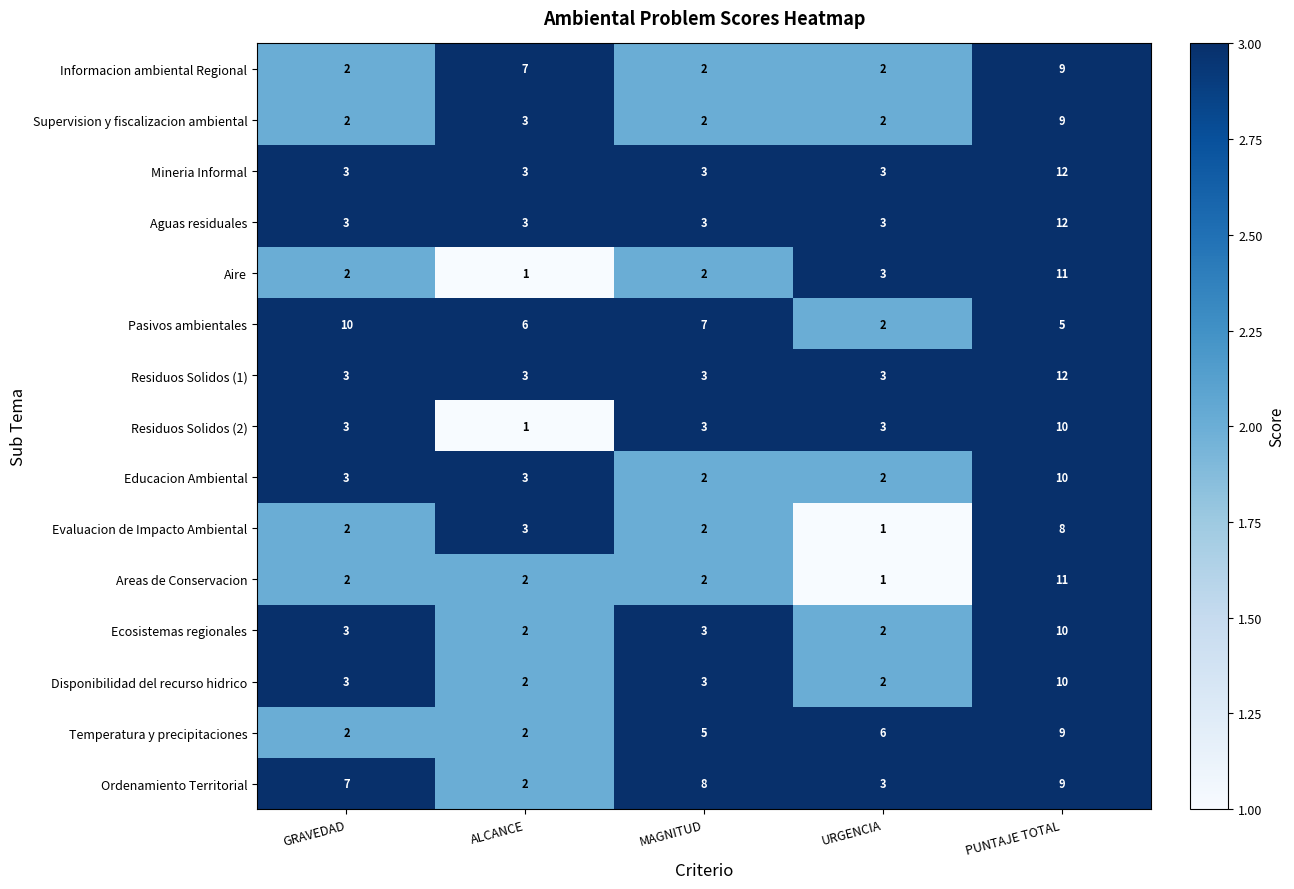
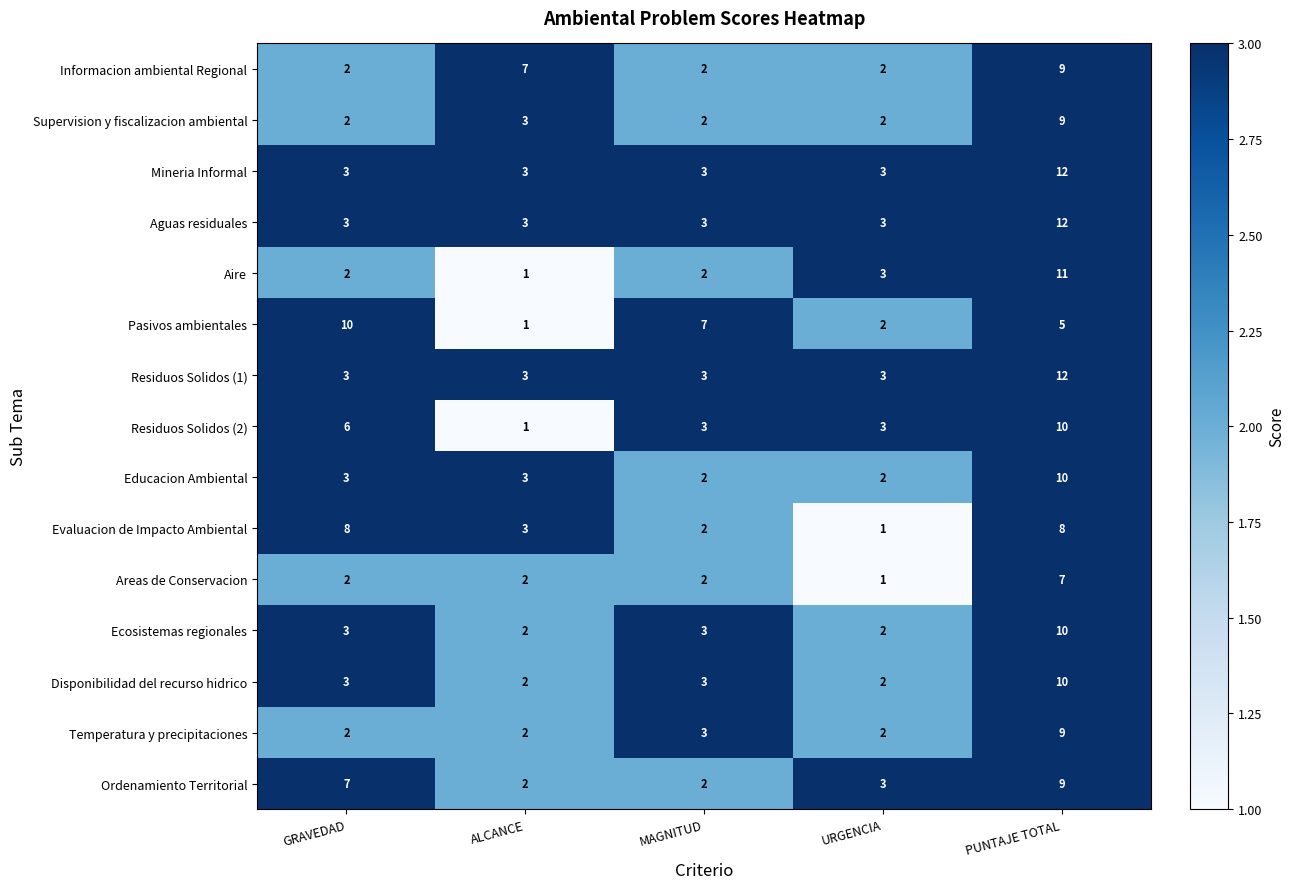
  {
    "Informacion ambiental Regional": {
      "GRAVEDAD": 2,
      "ALCANCE": 7,
      "MAGNITUD": 2,
      "URGENCIA": 2,
      "PUNTAJE TOTAL": 9
    },
    "Supervision y fiscalizacion ambiental": {
      "GRAVEDAD": 2,
      "ALCANCE": 3,
      "MAGNITUD": 2,
      "URGENCIA": 2,
      "PUNTAJE TOTAL": 9
    },
    "Mineria Informal": {
      "GRAVEDAD": 3,
      "ALCANCE": 3,
      "MAGNITUD": 3,
      "URGENCIA": 3,
      "PUNTAJE TOTAL": 12
    },
    "Aguas residuales": {
      "GRAVEDAD": 3,
      "ALCANCE": 3,
      "MAGNITUD": 3,
      "URGENCIA": 3,
      "PUNTAJE TOTAL": 12
    },
    "Aire": {
      "GRAVEDAD": 2,
      "ALCANCE": 1,
      "MAGNITUD": 2,
      "URGENCIA": 3,
      "PUNTAJE TOTAL": 11
    },
    "Pasivos ambientales": {
      "GRAVEDAD": 10,
-     "ALCANCE": 6,
+     "ALCANCE": 1,
      "MAGNITUD": 7,
      "URGENCIA": 2,
      "PUNTAJE TOTAL": 5
    },
    "Residuos Solidos (1)": {
      "GRAVEDAD": 3,
      "ALCANCE": 3,
      "MAGNITUD": 3,
      "URGENCIA": 3,
      "PUNTAJE TOTAL": 12
    },
    "Residuos Solidos (2)": {
-     "GRAVEDAD": 3,
+     "GRAVEDAD": 6,
      "ALCANCE": 1,
      "MAGNITUD": 3,
      "URGENCIA": 3,
      "PUNTAJE TOTAL": 10
    },
    "Educacion Ambiental": {
      "GRAVEDAD": 3,
      "ALCANCE": 3,
      "MAGNITUD": 2,
      "URGENCIA": 2,
      "PUNTAJE TOTAL": 10
    },
    "Evaluacion de Impacto Ambiental": {
-     "GRAVEDAD": 2,
+     "GRAVEDAD": 8,
      "ALCANCE": 3,
      "MAGNITUD": 2,
      "URGENCIA": 1,
      "PUNTAJE TOTAL": 8
    },
    "Areas de Conservacion": {
      "GRAVEDAD": 2,
      "ALCANCE": 2,
      "MAGNITUD": 2,
      "URGENCIA": 1,
-     "PUNTAJE TOTAL": 11
+     "PUNTAJE TOTAL": 7
    },
    "Ecosistemas regionales": {
      "GRAVEDAD": 3,
      "ALCANCE": 2,
      "MAGNITUD": 3,
      "URGENCIA": 2,
      "PUNTAJE TOTAL": 10
    },
    "Disponibilidad del recurso hidrico": {
      "GRAVEDAD": 3,
      "ALCANCE": 2,
      "MAGNITUD": 3,
      "URGENCIA": 2,
      "PUNTAJE TOTAL": 10
    },
    "Temperatura y precipitaciones": {
      "GRAVEDAD": 2,
      "ALCANCE": 2,
-     "MAGNITUD": 5,
-     "URGENCIA": 6,
+     "MAGNITUD": 3,
+     "URGENCIA": 2,
      "PUNTAJE TOTAL": 9
    },
    "Ordenamiento Territorial": {
      "GRAVEDAD": 7,
      "ALCANCE": 2,
-     "MAGNITUD": 8,
+     "MAGNITUD": 2,
      "URGENCIA": 3,
      "PUNTAJE TOTAL": 9
    }
  }
